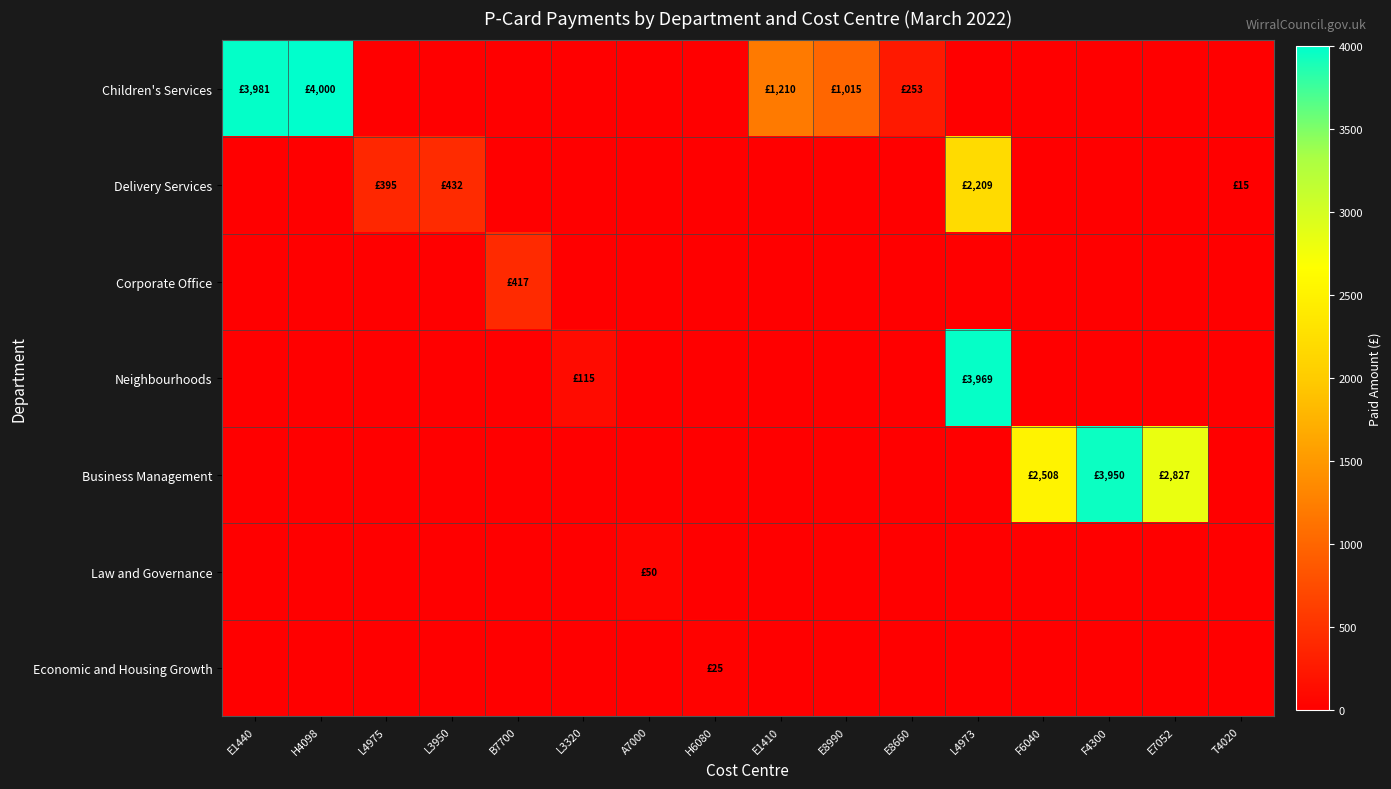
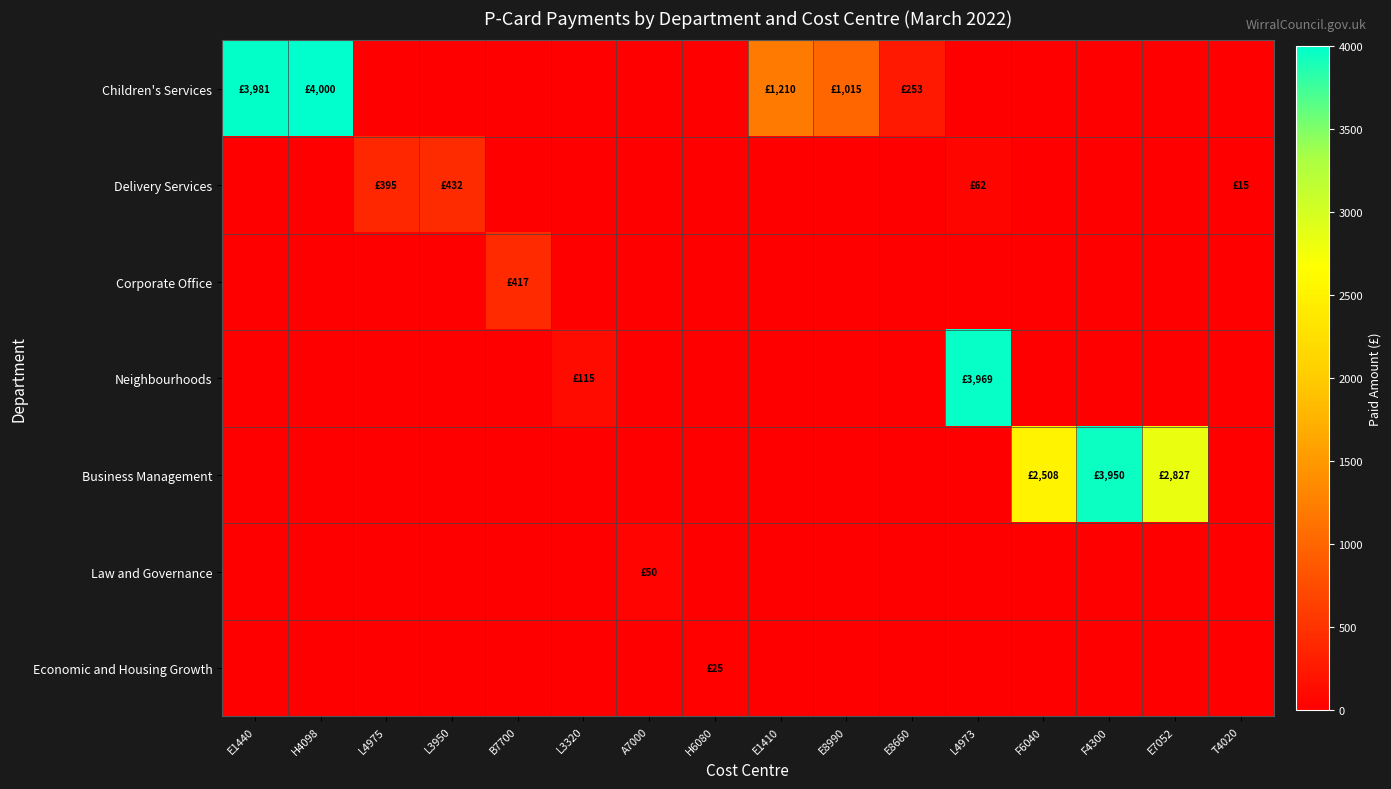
  {
    "Children's Services": {
      "E1440": "£3,981",
      "H4098": "£4,000",
      "E1410": "£1,210",
      "E8990": "£1,015",
      "E8660": "£253"
    },
    "Delivery Services": {
      "L4975": "£395",
      "L3950": "£432",
-     "L4973": "£2,209",
+     "L4973": "£62",
      "T4020": "£15"
    },
    "Corporate Office": {
      "B7700": "£417"
    },
    "Neighbourhoods": {
      "L3320": "£115",
      "L4973": "£3,969"
    },
    "Business Management": {
      "F6040": "£2,508",
      "F4300": "£3,950",
      "E7052": "£2,827"
    },
    "Law and Governance": {
      "A7000": "£50"
    },
    "Economic and Housing Growth": {
      "H6080": "£25"
    }
  }
